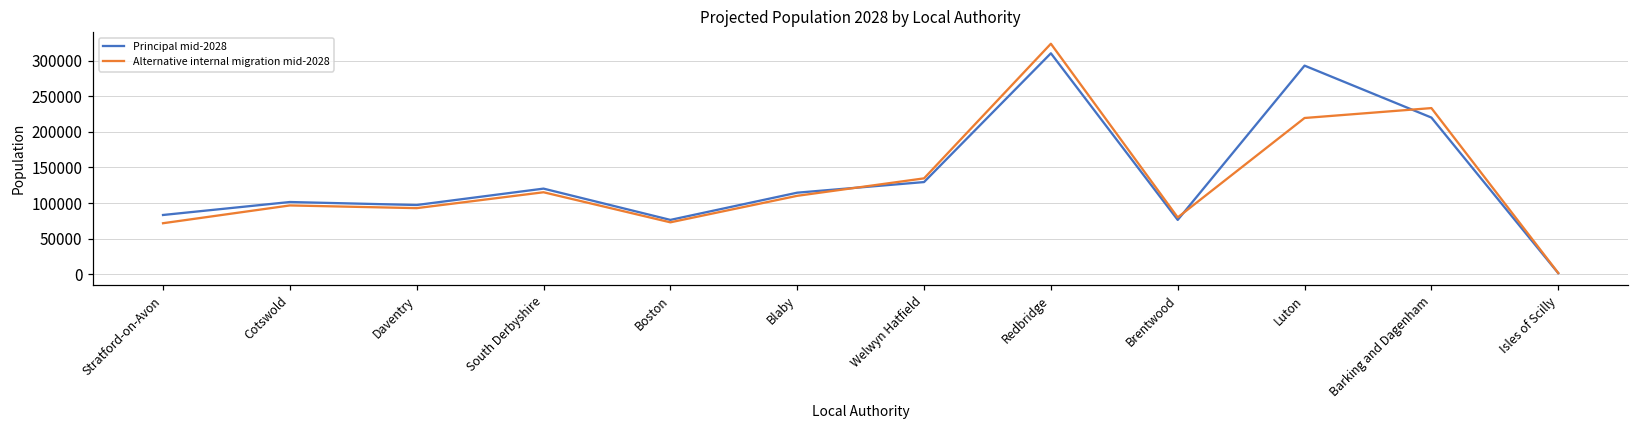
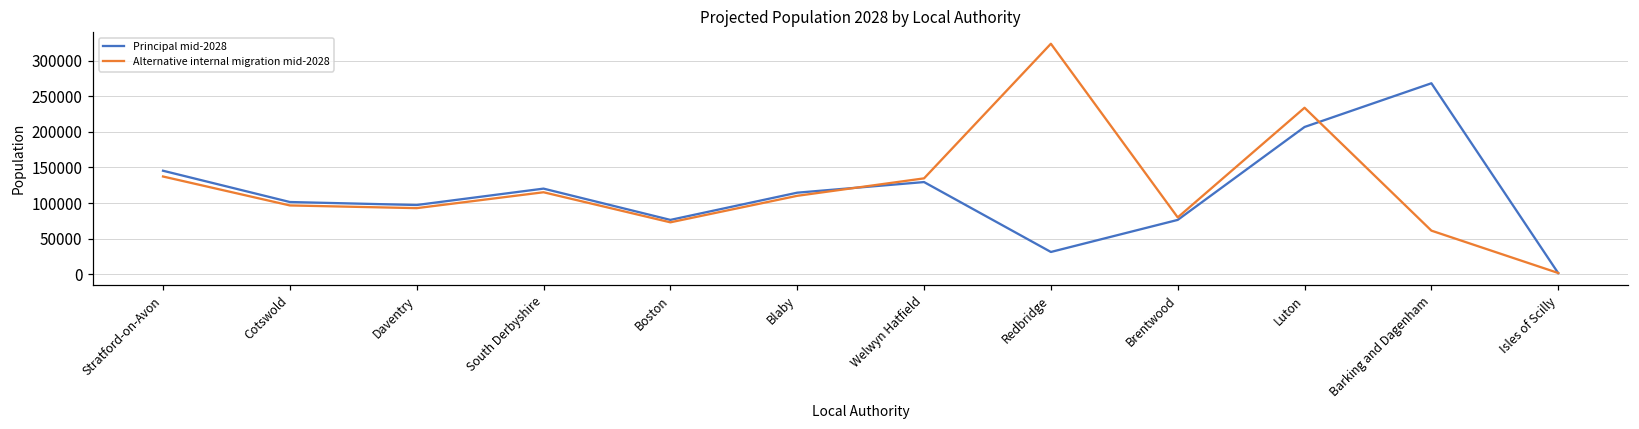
  {
    "Principal mid-2028": {
-     "Stratford-on-Avon": 80000,
+     "Stratford-on-Avon": 150000,
      "Cotswold": 100000,
      "Daventry": 100000,
      "South Derbyshire": 120000,
      "Blaby": 110000,
      "Welwyn Hatfield": 130000,
-     "Redbridge": 310000,
-     "Luton": 290000,
-     "Barking and Dagenham": 220000
+     "Redbridge": 30000,
+     "Luton": 210000,
+     "Barking and Dagenham": 270000
    },
    "Alternative internal migration mid-2028": {
-     "Stratford-on-Avon": 70000,
+     "Stratford-on-Avon": 140000,
      "Cotswold": 100000,
      "Daventry": 90000,
      "South Derbyshire": 120000,
      "Blaby": 110000,
      "Welwyn Hatfield": 130000,
      "Redbridge": 320000,
-     "Luton": 220000,
-     "Barking and Dagenham": 230000
+     "Luton": 230000,
+     "Barking and Dagenham": 60000
    }
  }
